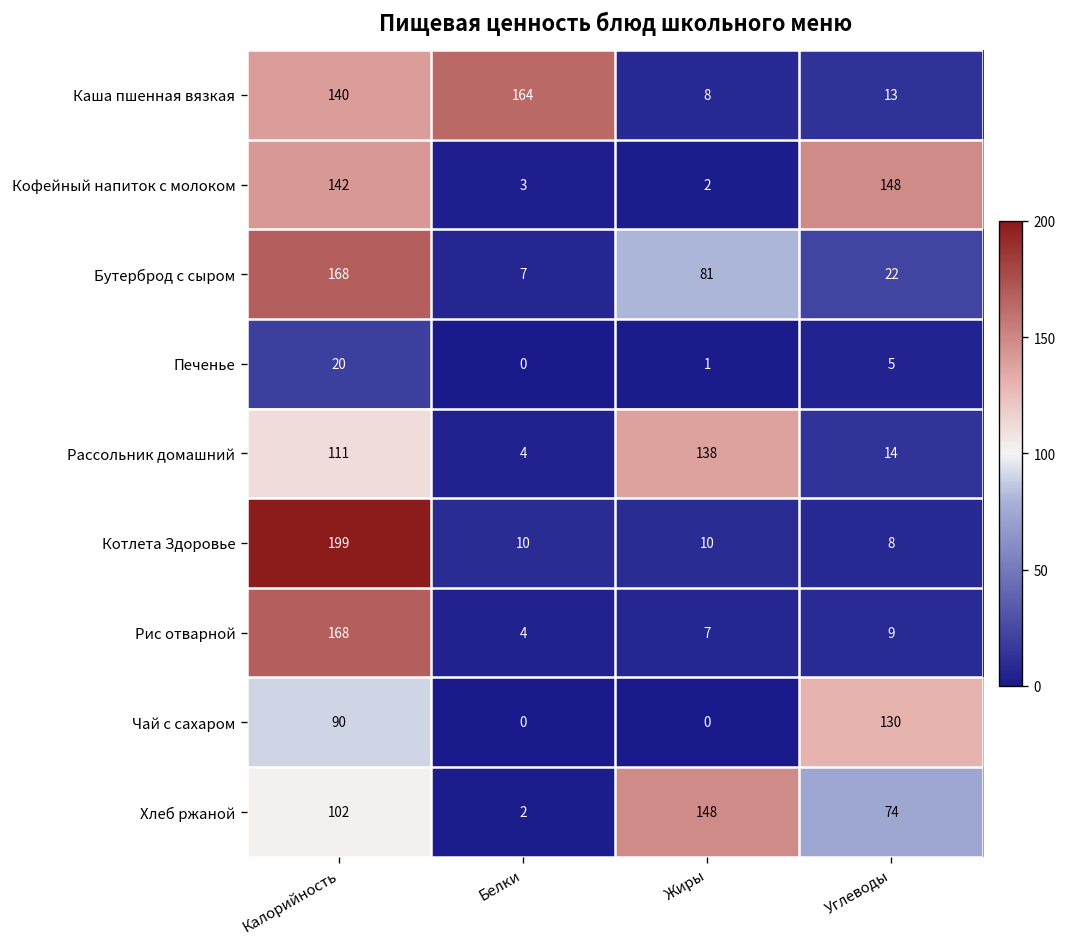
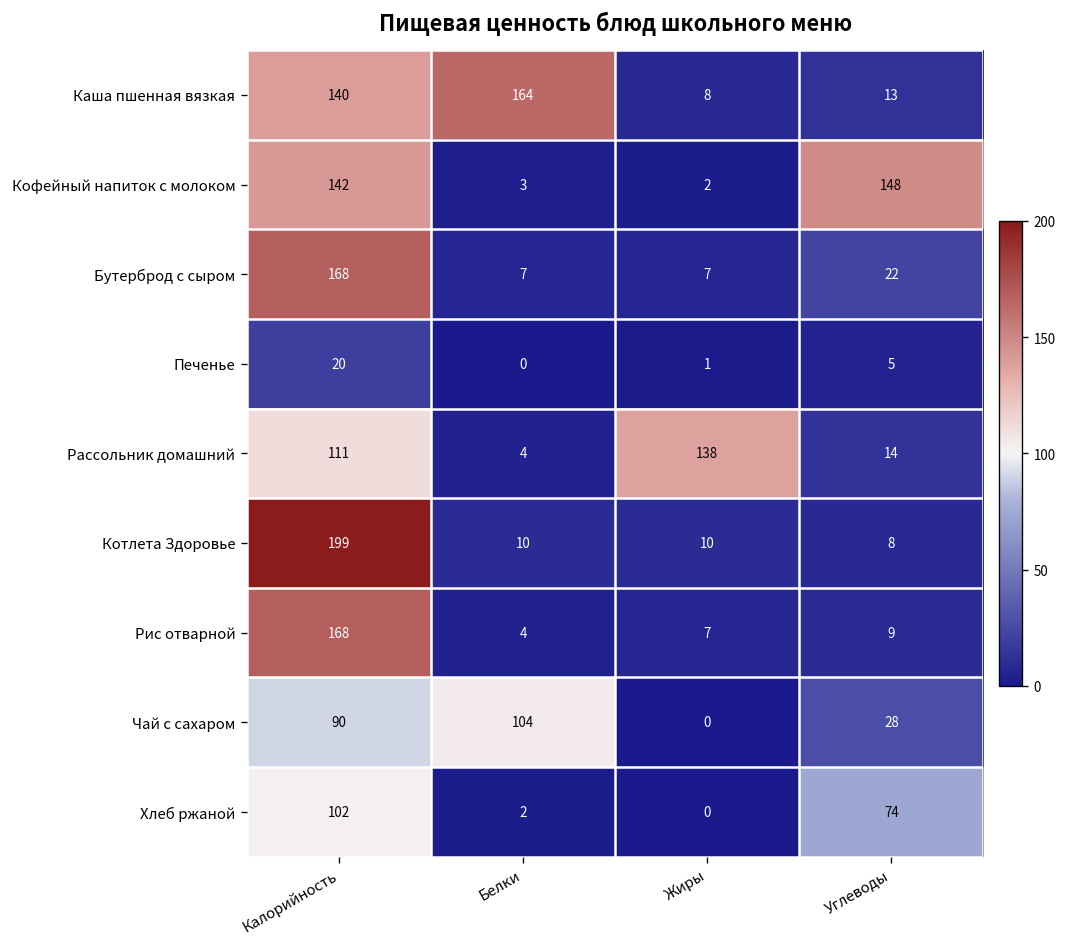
  {
    "Каша пшенная вязкая": {
      "Калорийность": 140,
      "Белки": 164,
      "Жиры": 8,
      "Углеводы": 13
    },
    "Кофейный напиток с молоком": {
      "Калорийность": 142,
      "Белки": 3,
      "Жиры": 2,
      "Углеводы": 148
    },
    "Бутерброд с сыром": {
      "Калорийность": 168,
      "Белки": 7,
-     "Жиры": 81,
+     "Жиры": 7,
      "Углеводы": 22
    },
    "Печенье": {
      "Калорийность": 20,
      "Белки": 0,
      "Жиры": 1,
      "Углеводы": 5
    },
    "Рассольник домашний": {
      "Калорийность": 111,
      "Белки": 4,
      "Жиры": 138,
      "Углеводы": 14
    },
    "Котлета Здоровье": {
      "Калорийность": 199,
      "Белки": 10,
      "Жиры": 10,
      "Углеводы": 8
    },
    "Рис отварной": {
      "Калорийность": 168,
      "Белки": 4,
      "Жиры": 7,
      "Углеводы": 9
    },
    "Чай с сахаром": {
      "Калорийность": 90,
-     "Белки": 0,
+     "Белки": 104,
      "Жиры": 0,
-     "Углеводы": 130
+     "Углеводы": 28
    },
    "Хлеб ржаной": {
      "Калорийность": 102,
      "Белки": 2,
-     "Жиры": 148,
+     "Жиры": 0,
      "Углеводы": 74
    }
  }
